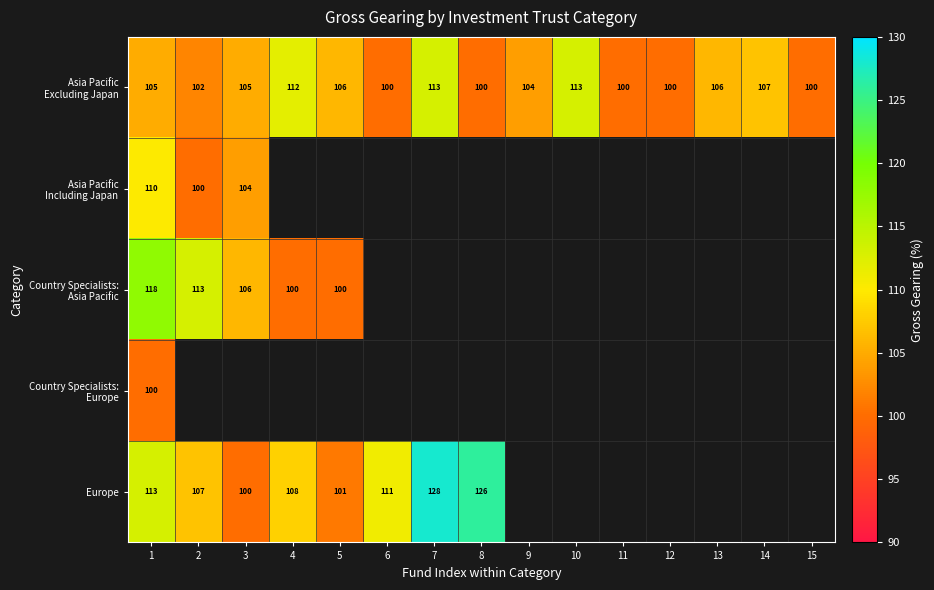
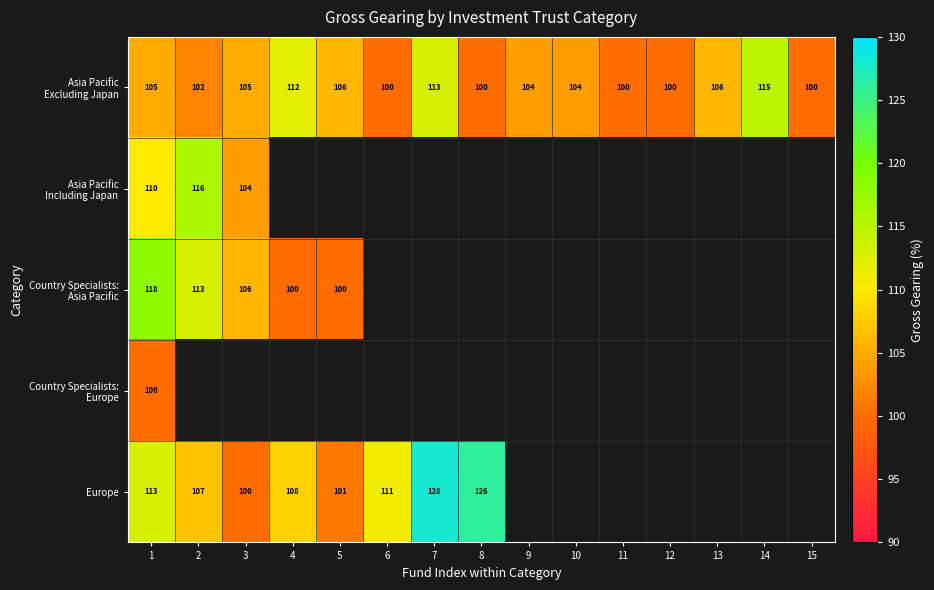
  {
    "Asia Pacific Excluding Japan": {
      "1": 105,
      "2": 102,
      "3": 105,
      "4": 112,
      "5": 106,
      "6": 100,
      "7": 113,
      "8": 100,
      "9": 104,
-     "10": 113,
+     "10": 104,
      "11": 100,
      "12": 100,
      "13": 106,
-     "14": 107,
+     "14": 115,
      "15": 100
    },
    "Asia Pacific Including Japan": {
      "1": 110,
-     "2": 100,
+     "2": 116,
      "3": 104
    },
    "Country Specialists: Asia Pacific": {
      "1": 118,
      "2": 113,
      "3": 106,
      "4": 100,
      "5": 100
    },
    "Country Specialists: Europe": {
      "1": 100
    },
    "Europe": {
      "1": 113,
      "2": 107,
      "3": 100,
      "4": 108,
      "5": 101,
      "6": 111,
      "7": 128,
      "8": 126
    }
  }
